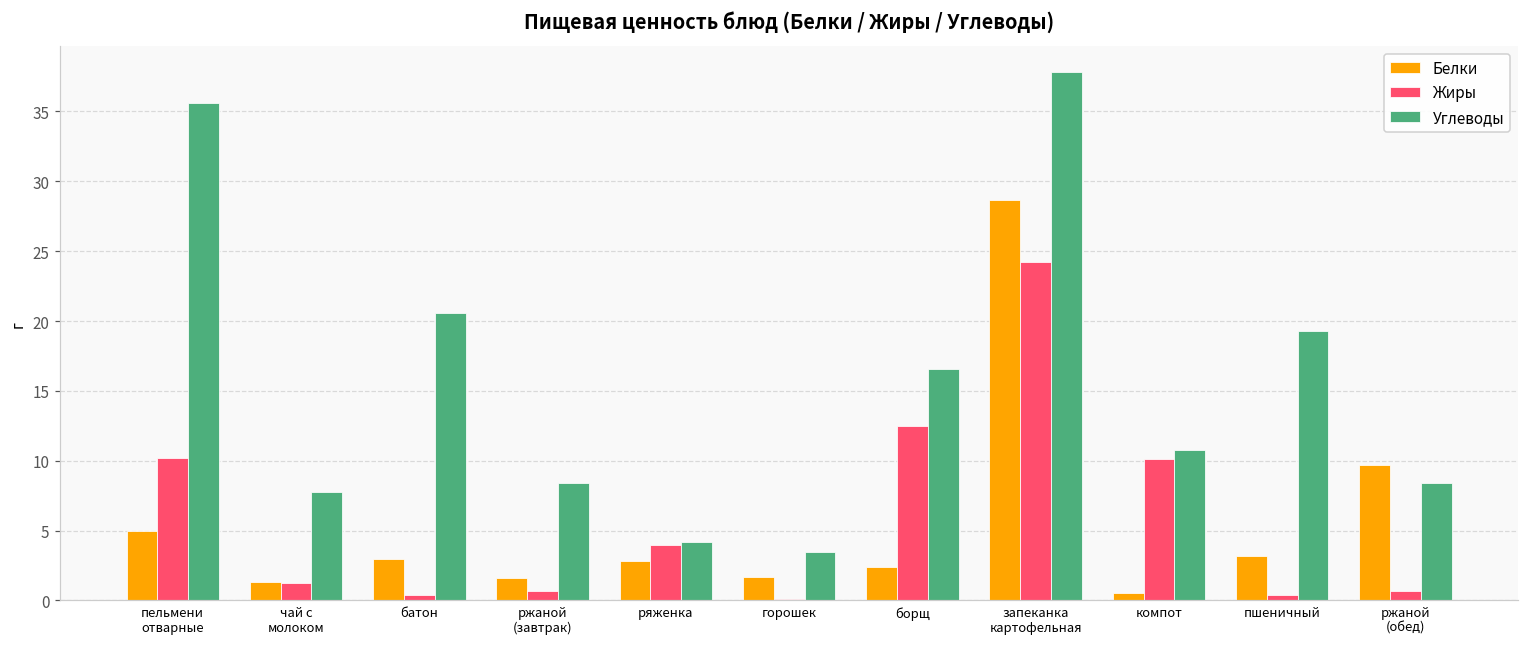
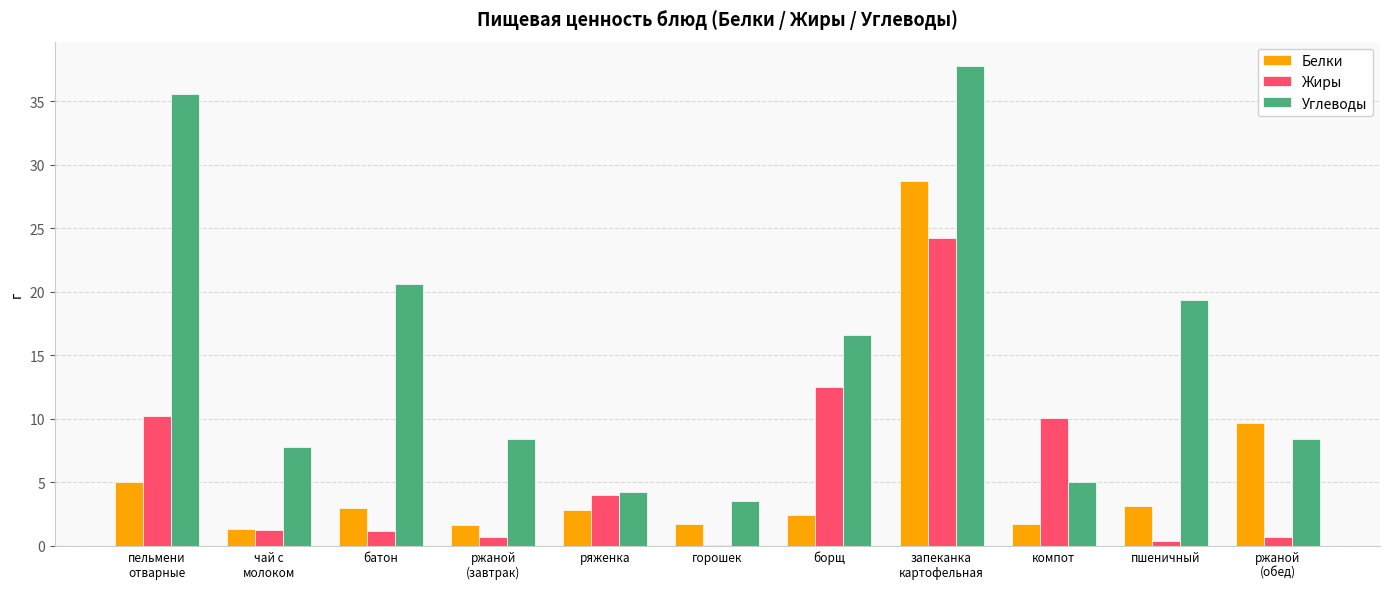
  {
    "Белки": {
      "пельмени отварные": 5.0,
      "чай с молоком": 1.4,
      "батон": 3.0,
      "ржаной (завтрак)": 1.6,
      "ряженка": 2.8,
      "горошек": 1.7,
      "борщ": 2.4,
      "запеканка картофельная": 28.7,
-     "компот": 0.5,
+     "компот": 1.7,
      "пшеничный": 3.2,
      "ржаной (обед)": 9.7
    },
    "Жиры": {
      "пельмени отварные": 10.2,
      "чай с молоком": 1.3,
-     "батон": 0.4,
+     "батон": 1.2,
      "ржаной (завтрак)": 0.7,
      "ряженка": 4.0,
      "борщ": 12.5,
      "запеканка картофельная": 24.2,
      "компот": 10.1,
      "пшеничный": 0.4,
      "ржаной (обед)": 0.7
    },
    "Углеводы": {
      "пельмени отварные": 35.6,
      "чай с молоком": 7.7,
      "батон": 20.6,
      "ржаной (завтрак)": 8.4,
      "ряженка": 4.2,
      "горошек": 3.5,
      "борщ": 16.6,
      "запеканка картофельная": 37.8,
-     "компот": 10.8,
+     "компот": 5.0,
      "пшеничный": 19.3,
      "ржаной (обед)": 8.4
    }
  }
